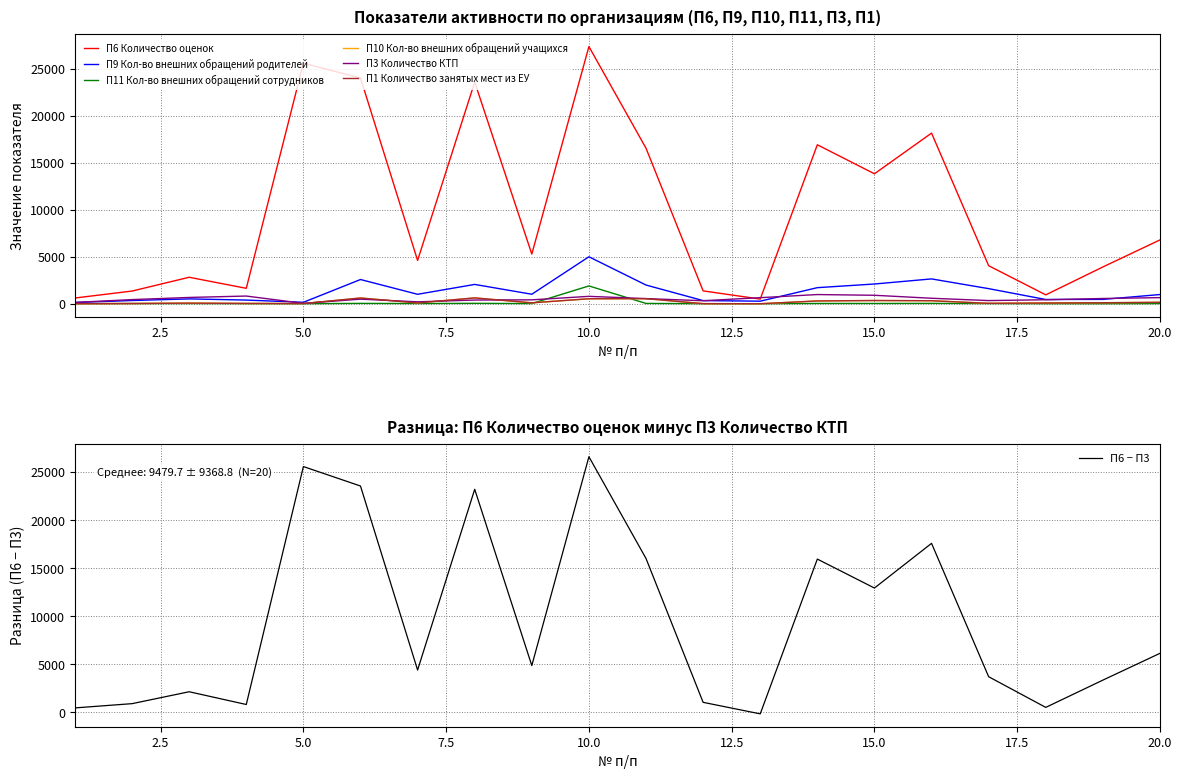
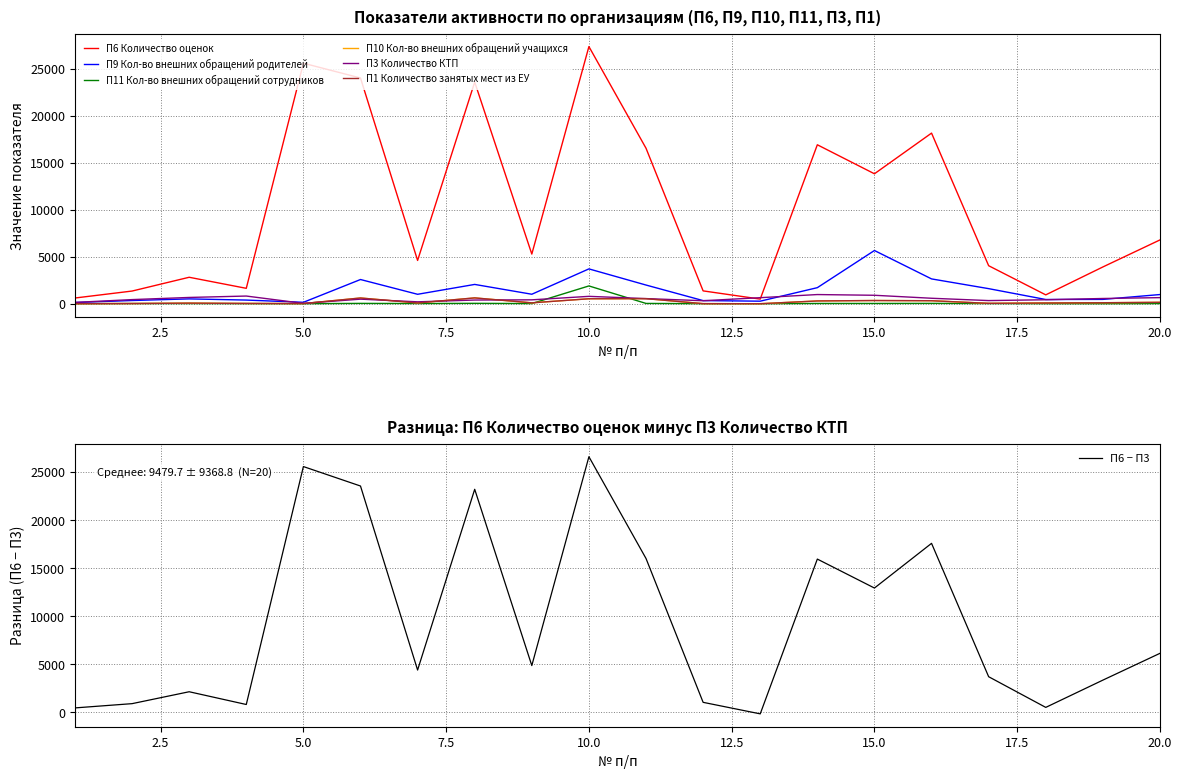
  {
    "Показатели активности по организациям (П6, П9, П10, П11, П3, П1)": {
      "П6 Количество оценок": {
        "10.0": 27000,
        "15.0": 14000,
        "20.0": 7000
      },
      "П9 Кол-во внешних обращений родителей": {
-       "10.0": 5000,
-       "15.0": 2000,
+       "10.0": 4000,
+       "15.0": 6000,
        "20.0": 1000
      },
      "П11 Кол-во внешних обращений сотрудников": {
        "10.0": 2000,
        "15.0": 0
      },
      "П3 Количество КТП": {
        "15.0": 1000,
        "20.0": 1000
      }
    },
    "Разница: П6 Количество оценок минус П3 Количество КТП": {
      "5.0": 26000,
      "10.0": 27000,
      "15.0": 13000,
      "20.0": 6000
    }
  }
